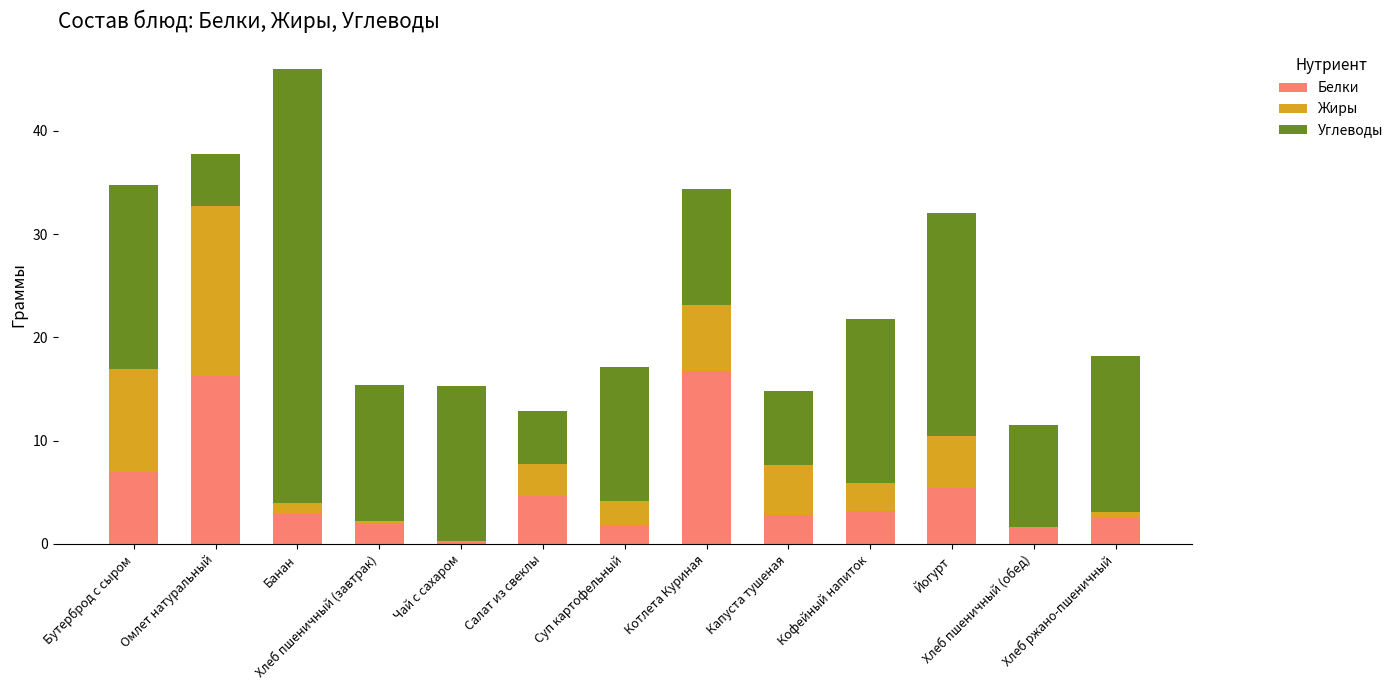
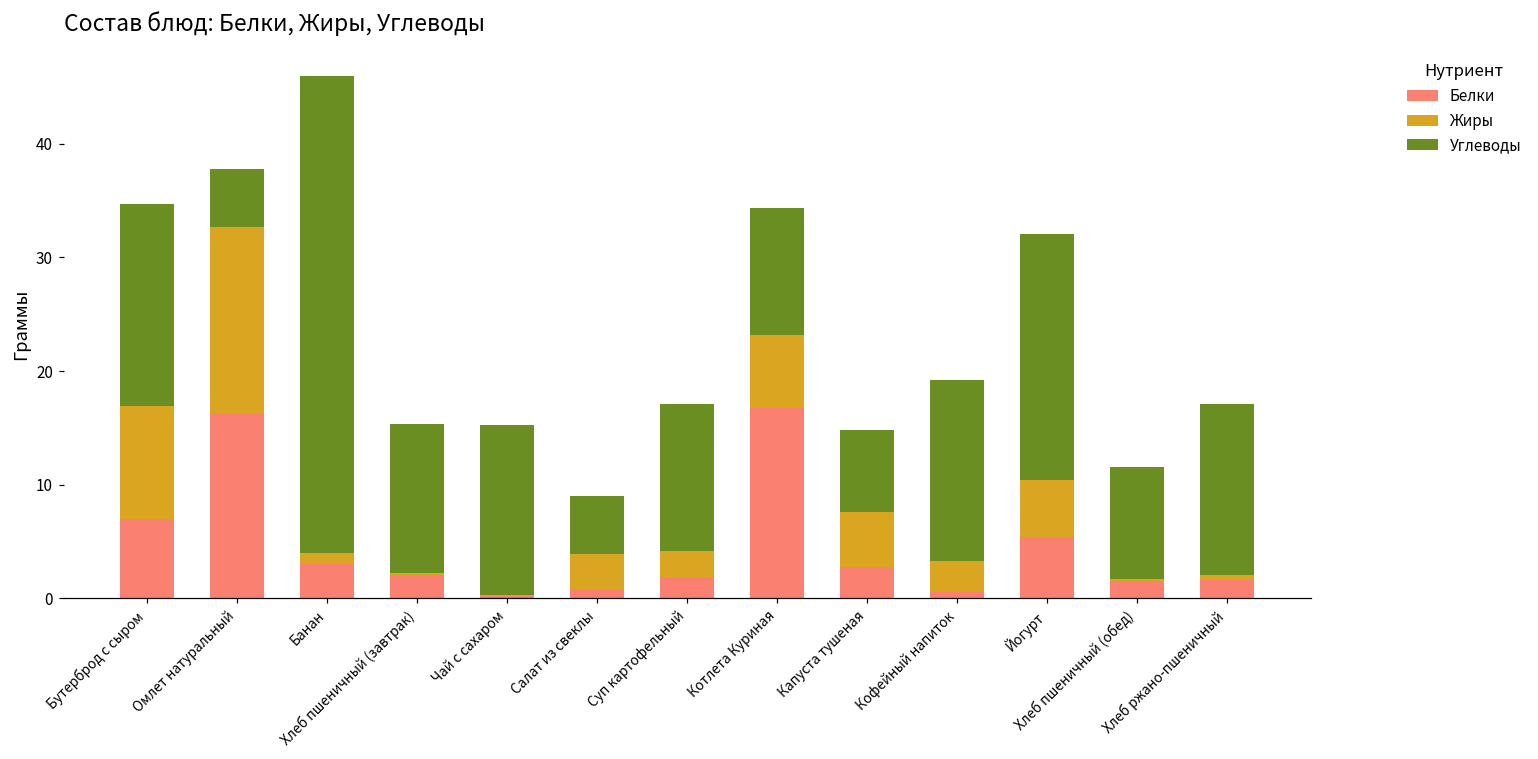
  {
    "Белки": {
      "Бутерброд с сыром": 7.0,
      "Омлет натуральный": 16.3,
      "Банан": 3.0,
      "Хлеб пшеничный (завтрак)": 2.0,
-     "Салат из свеклы": 4.7,
+     "Салат из свеклы": 0.9,
      "Суп картофельный": 1.8,
      "Котлета Куриная": 16.8,
      "Капуста тушеная": 2.8,
-     "Кофейный напиток": 3.2,
+     "Кофейный напиток": 0.6,
      "Йогурт": 5.4,
      "Хлеб пшеничный (обед)": 1.5,
-     "Хлеб ржано-пшеничный": 2.6
+     "Хлеб ржано-пшеничный": 1.6
    },
    "Жиры": {
      "Бутерброд с сыром": 10.0,
      "Омлет натуральный": 16.4,
      "Банан": 1.0,
      "Салат из свеклы": 3.1,
      "Суп картофельный": 2.3,
      "Котлета Куриная": 6.4,
      "Капуста тушеная": 4.8,
      "Кофейный напиток": 2.7,
      "Йогурт": 5.0,
      "Хлеб ржано-пшеничный": 0.5
    },
    "Углеводы": {
      "Бутерброд с сыром": 17.8,
      "Омлет натуральный": 5.0,
      "Банан": 42.0,
      "Хлеб пшеничный (завтрак)": 13.1,
      "Чай с сахаром": 15.0,
      "Салат из свеклы": 5.1,
      "Суп картофельный": 12.9,
      "Котлета Куриная": 11.2,
      "Капуста тушеная": 7.2,
      "Кофейный напиток": 16.0,
      "Йогурт": 21.6,
      "Хлеб пшеничный (обед)": 9.8,
      "Хлеб ржано-пшеничный": 15.0
    }
  }
